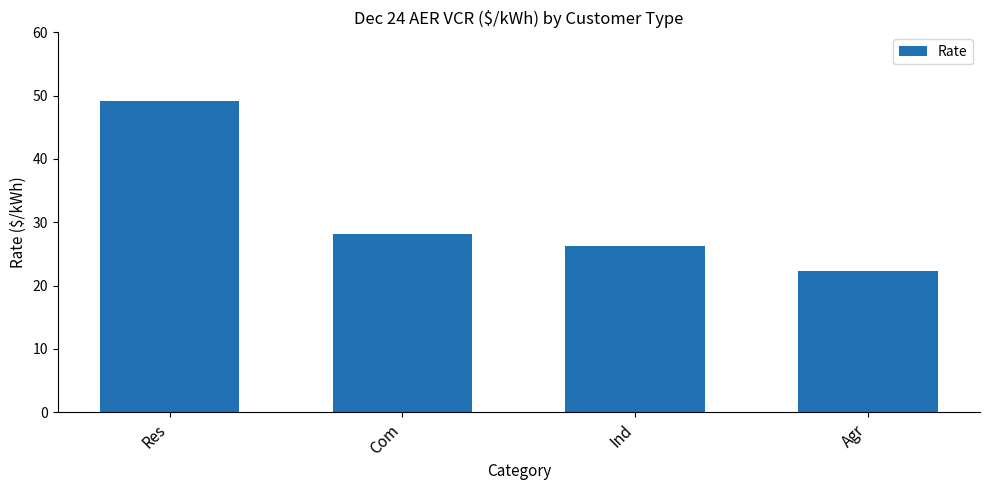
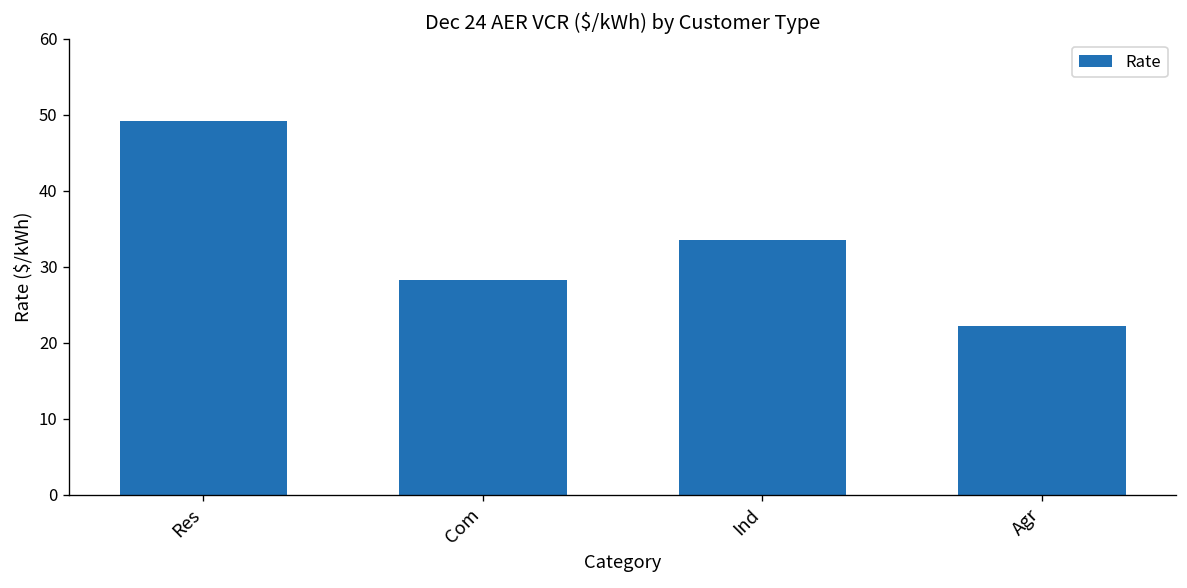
  {
    "Res": 49,
    "Com": 28,
-   "Ind": 26,
+   "Ind": 33,
    "Agr": 22
  }
